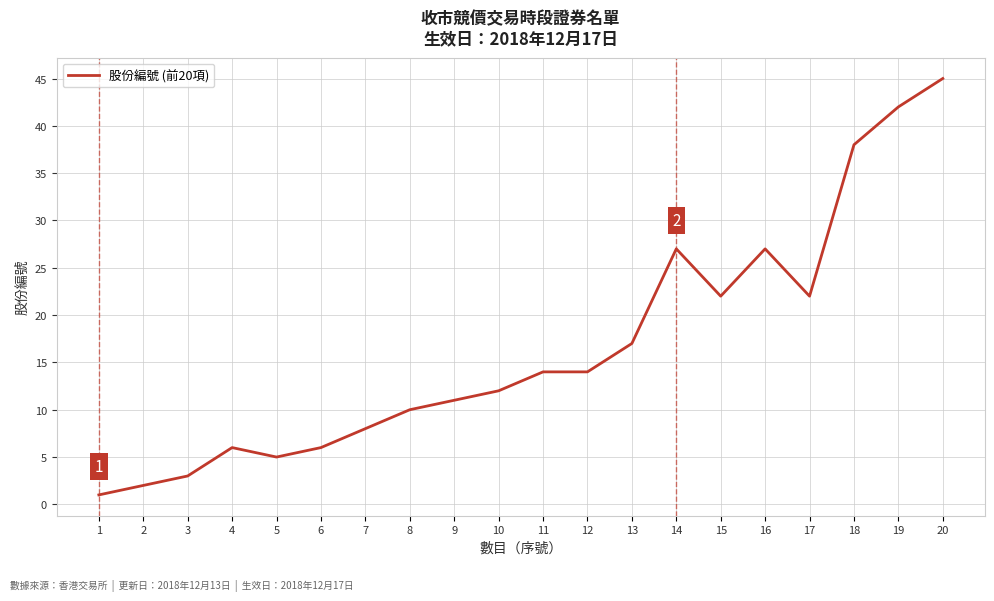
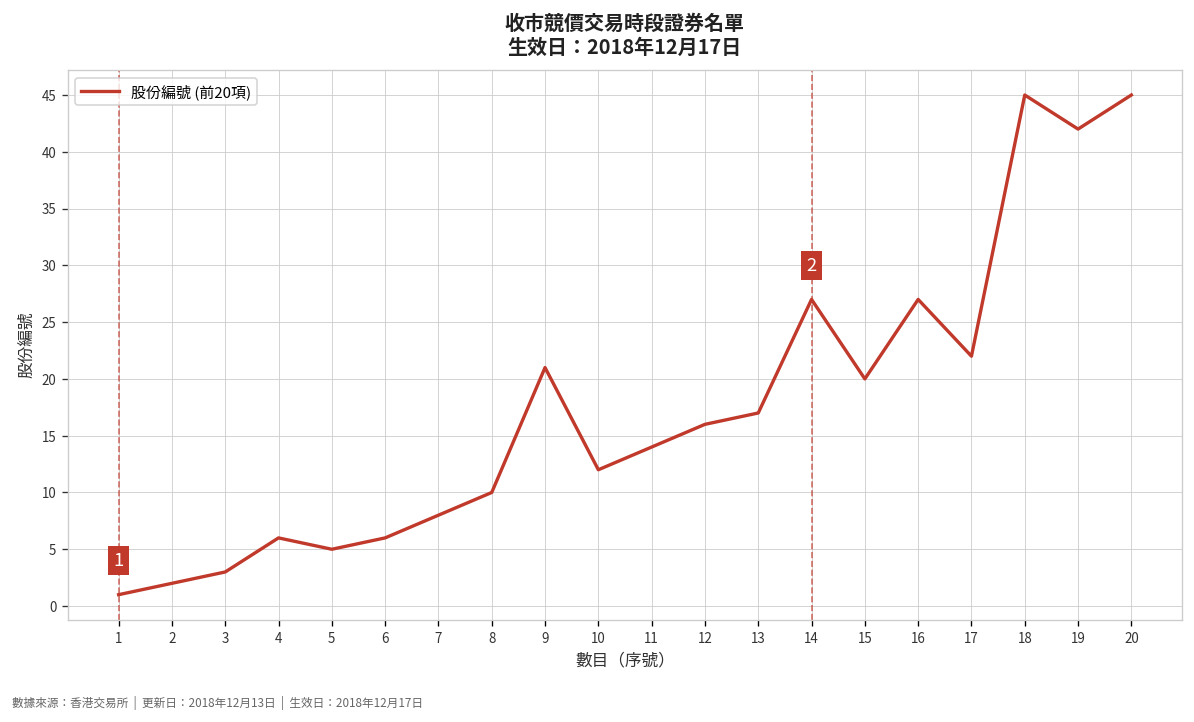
  {
    "2": 2,
    "3": 3,
    "4": 6,
    "5": 5,
    "6": 6,
    "7": 8,
    "8": 10,
-   "9": 11,
+   "9": 21,
    "10": 12,
    "11": 14,
-   "12": 14,
+   "12": 16,
    "13": 17,
-   "15": 22,
+   "15": 20,
    "16": 27,
    "17": 22,
-   "18": 38,
+   "18": 45,
    "19": 42,
    "20": 45
  }
